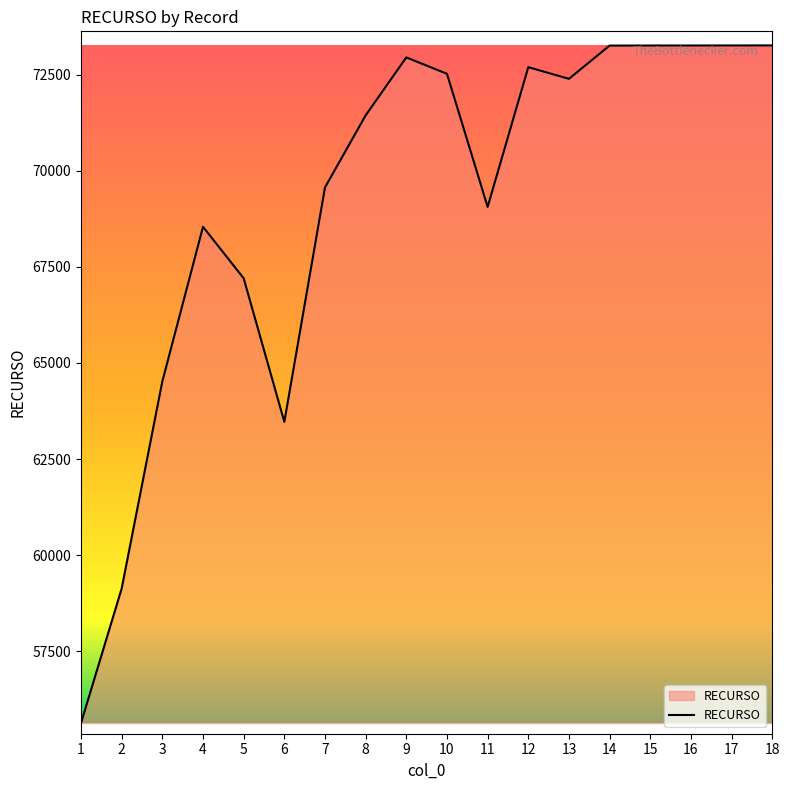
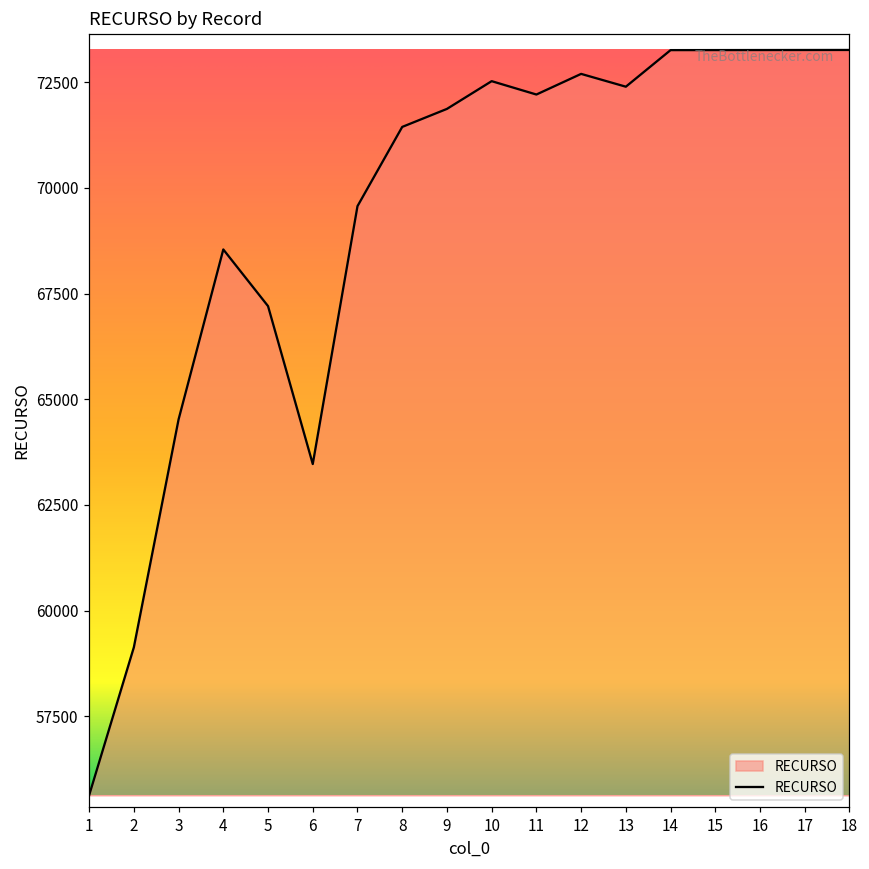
  {
    "1": 55600,
    "2": 59100,
    "3": 64500,
    "4": 68500,
    "5": 67200,
    "6": 63500,
    "7": 69600,
    "8": 71400,
-   "9": 72900,
+   "9": 71900,
    "10": 72500,
-   "11": 69100,
+   "11": 72200,
    "12": 72700,
    "13": 72400,
    "14": 73300,
    "15": 73300,
    "16": 73300,
    "17": 73300,
    "18": 73300
  }
